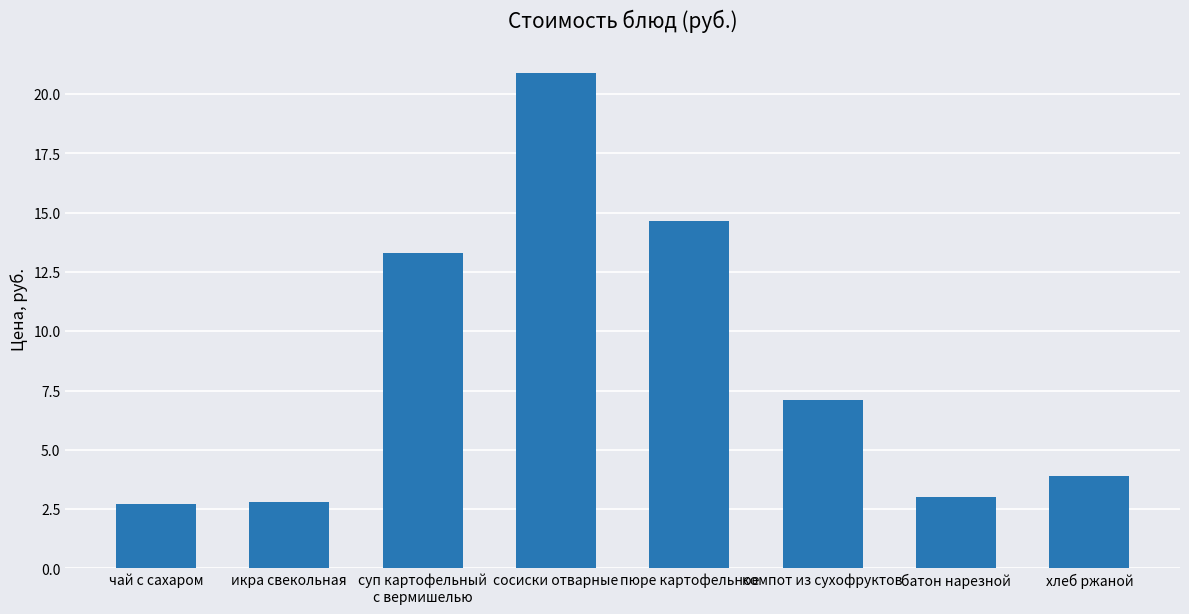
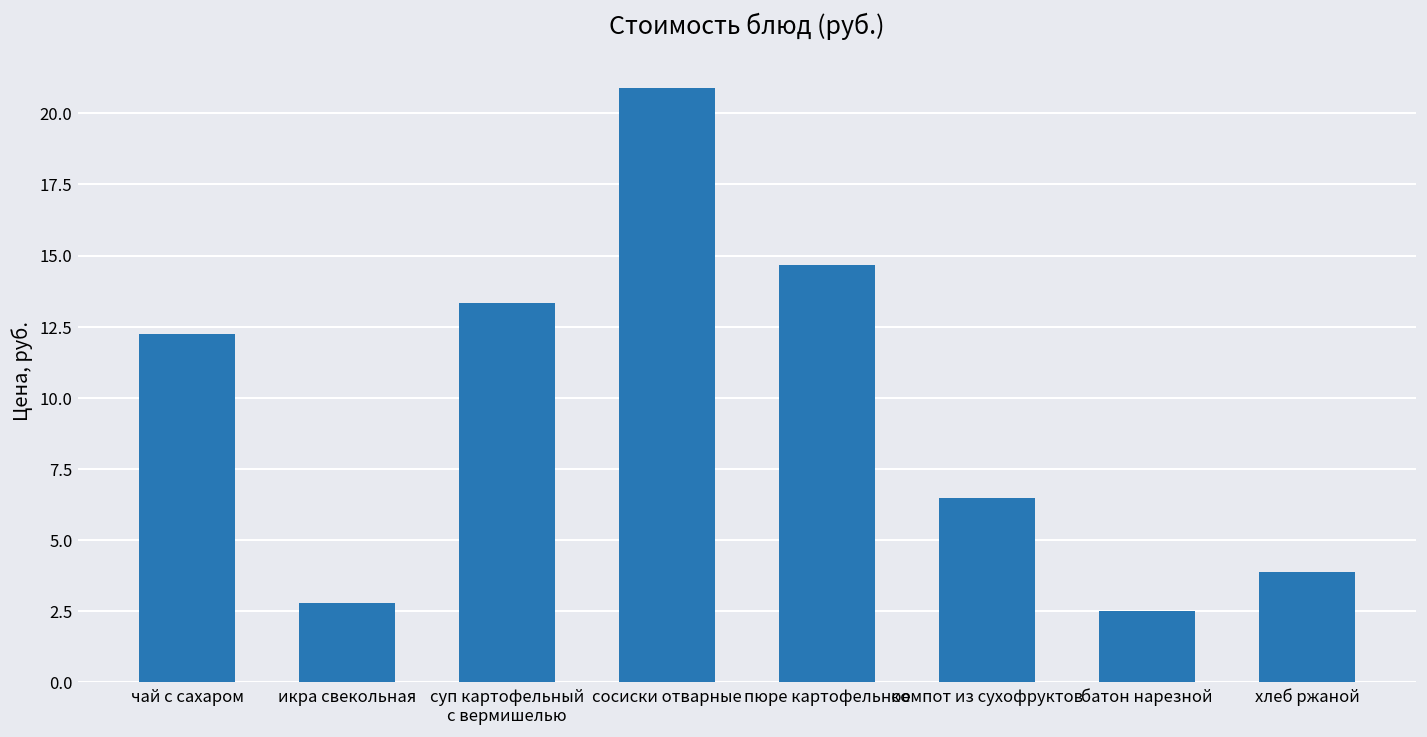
  {
-   "чай с сахаром": 2.7,
+   "чай с сахаром": 12.2,
    "икра свекольная": 2.8,
    "суп картофельный с вермишелью": 13.3,
    "сосиски отварные": 20.9,
    "пюре картофельное": 14.7,
-   "компот из сухофруктов": 7.1,
-   "батон нарезной": 3.0,
+   "компот из сухофруктов": 6.5,
+   "батон нарезной": 2.5,
    "хлеб ржаной": 3.9
  }
